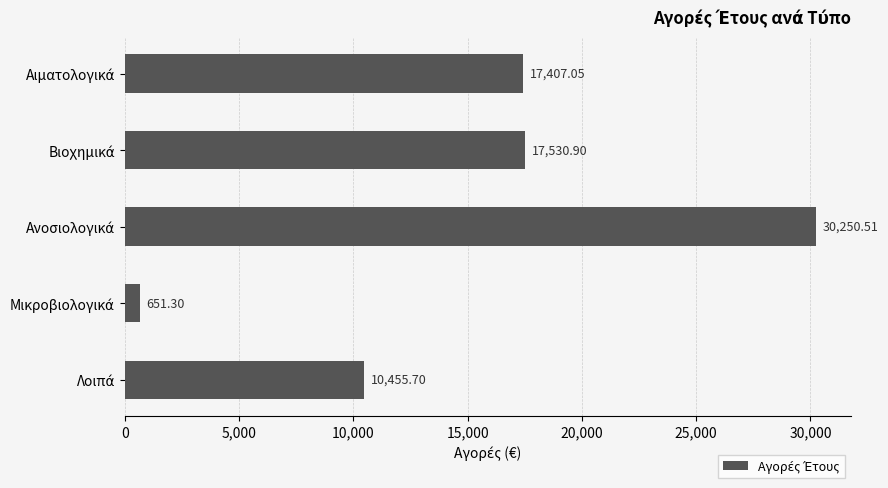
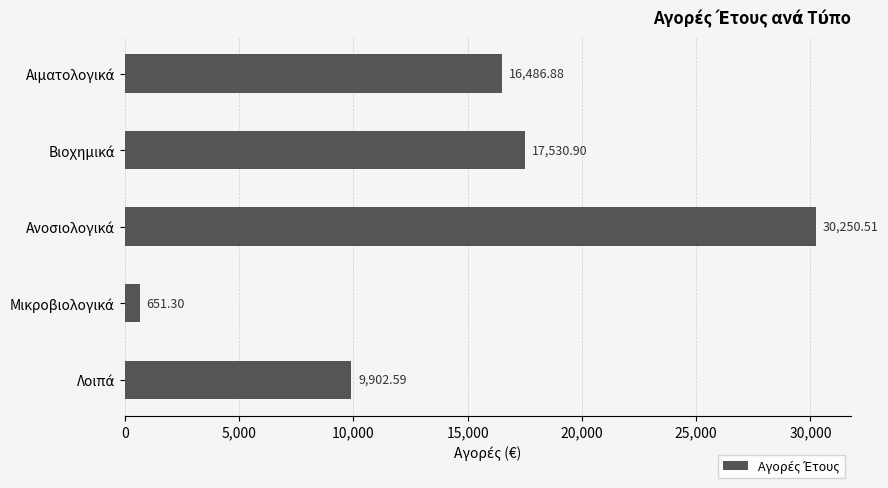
  {
-   "Αιματολογικά": "17,407.05",
+   "Αιματολογικά": "16,486.88",
    "Βιοχημικά": "17,530.90",
    "Ανοσιολογικά": "30,250.51",
    "Μικροβιολογικά": "651.30",
-   "Λοιπά": "10,455.70"
+   "Λοιπά": "9,902.59"
  }
